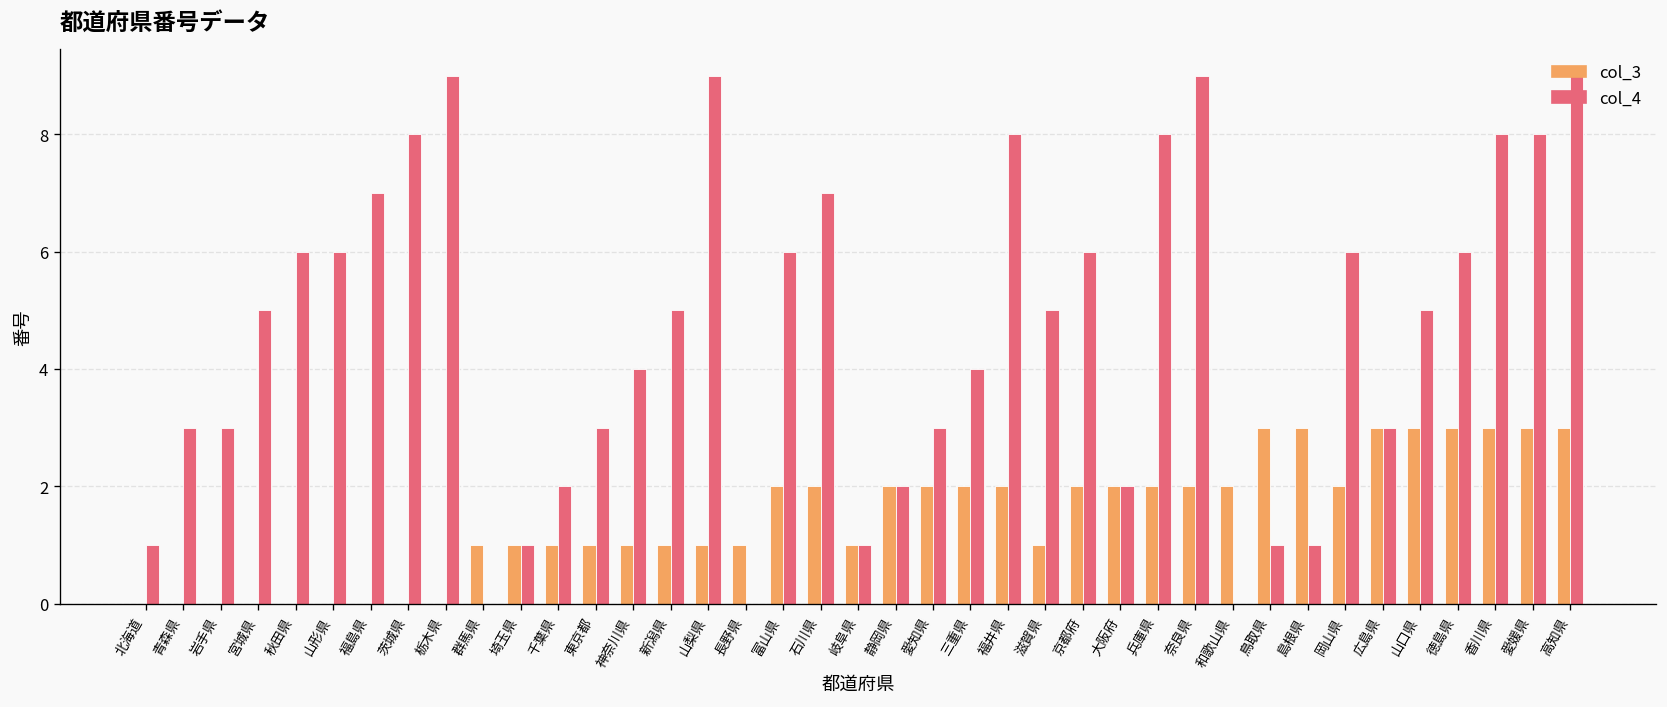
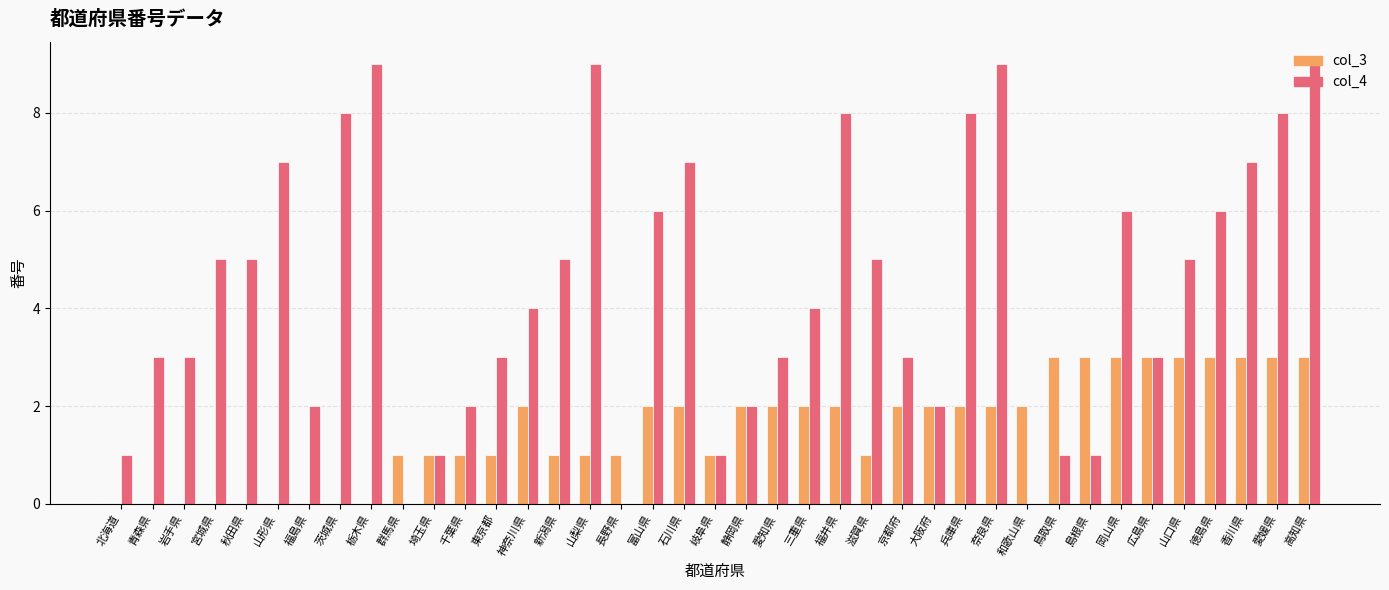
  {
    "col_3": {
      "北海道": 0,
      "青森県": 0,
      "岩手県": 0,
      "宮城県": 0,
      "秋田県": 0,
      "山形県": 0,
      "福島県": 0,
      "茨城県": 0,
      "栃木県": 0,
      "群馬県": 1,
      "埼玉県": 1,
      "千葉県": 1,
      "東京都": 1,
-     "神奈川県": 1,
+     "神奈川県": 2,
      "新潟県": 1,
      "山梨県": 1,
      "長野県": 1,
      "富山県": 2,
      "石川県": 2,
      "岐阜県": 1,
      "静岡県": 2,
      "愛知県": 2,
      "三重県": 2,
      "福井県": 2,
      "滋賀県": 1,
      "京都府": 2,
      "大阪府": 2,
      "兵庫県": 2,
      "奈良県": 2,
      "和歌山県": 2,
      "鳥取県": 3,
      "島根県": 3,
-     "岡山県": 2,
+     "岡山県": 3,
      "広島県": 3,
      "山口県": 3,
      "徳島県": 3,
      "香川県": 3,
      "愛媛県": 3,
      "高知県": 3
    },
    "col_4": {
      "北海道": 1,
      "青森県": 3,
      "岩手県": 3,
      "宮城県": 5,
-     "秋田県": 6,
-     "山形県": 6,
-     "福島県": 7,
+     "秋田県": 5,
+     "山形県": 7,
+     "福島県": 2,
      "茨城県": 8,
      "栃木県": 9,
      "群馬県": 0,
      "埼玉県": 1,
      "千葉県": 2,
      "東京都": 3,
      "神奈川県": 4,
      "新潟県": 5,
      "山梨県": 9,
      "長野県": 0,
      "富山県": 6,
      "石川県": 7,
      "岐阜県": 1,
      "静岡県": 2,
      "愛知県": 3,
      "三重県": 4,
      "福井県": 8,
      "滋賀県": 5,
-     "京都府": 6,
+     "京都府": 3,
      "大阪府": 2,
      "兵庫県": 8,
      "奈良県": 9,
      "和歌山県": 0,
      "鳥取県": 1,
      "島根県": 1,
      "岡山県": 6,
      "広島県": 3,
      "山口県": 5,
      "徳島県": 6,
-     "香川県": 8,
+     "香川県": 7,
      "愛媛県": 8,
      "高知県": 9
    }
  }
